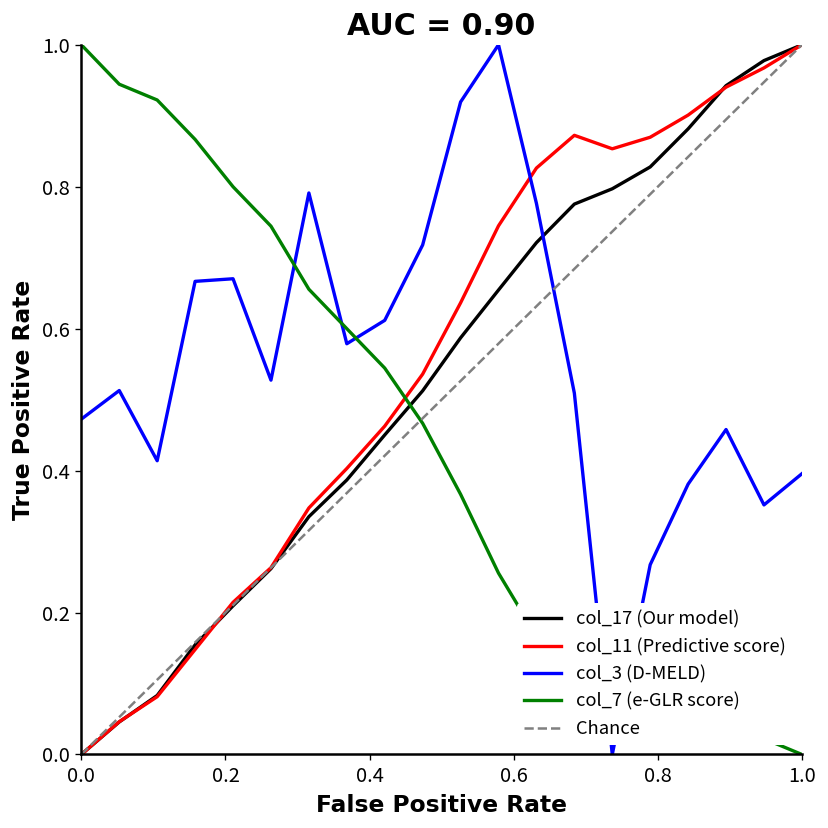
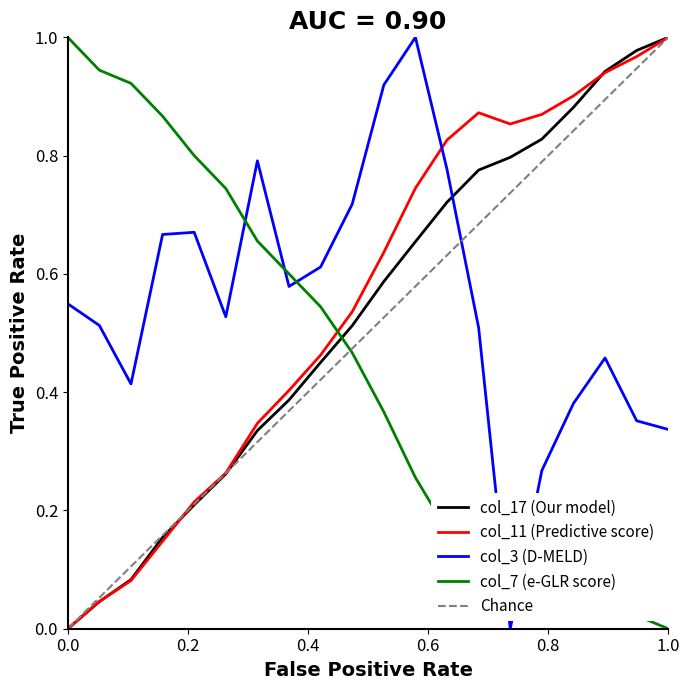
  {
    "col_3 (D-MELD)": {
-     "0.0": 0.47,
-     "1.0": 0.40
+     "0.0": 0.55,
+     "1.0": 0.34
    },
    "col_7 (e-GLR score)": {
      "0.0": 1.00,
      "1.0": 0.00
    }
  }
